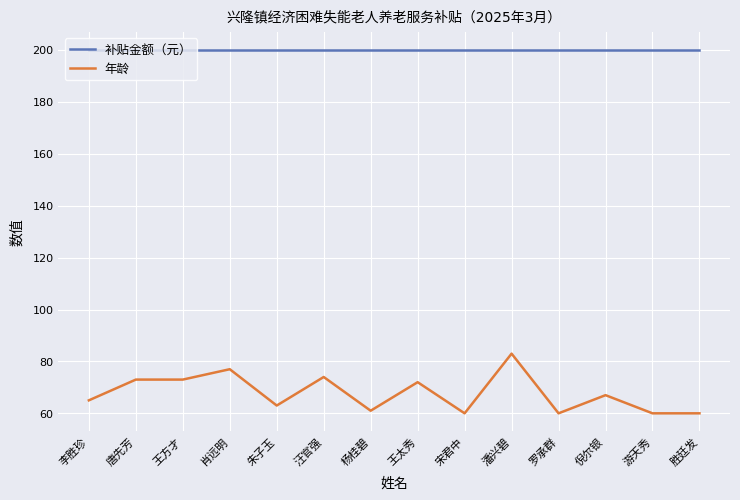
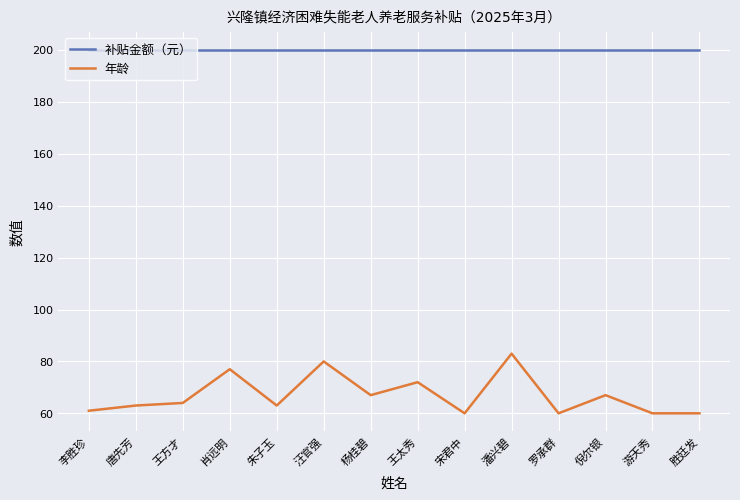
  {
    "补贴金额（元）": {
      "肖远明": 200,
      "朱子玉": 200,
      "汪官强": 200,
      "杨桂碧": 200,
      "王太秀": 200,
      "宋君中": 200,
      "潘兴碧": 200,
      "罗承群": 200,
      "倪尔银": 200,
      "游天秀": 200,
      "胜廷发": 200
    },
    "年龄": {
-     "李胜珍": 65,
-     "唐先芳": 73,
-     "王方才": 73,
+     "李胜珍": 61,
+     "唐先芳": 63,
+     "王方才": 64,
      "肖远明": 77,
      "朱子玉": 63,
-     "汪官强": 74,
-     "杨桂碧": 61,
+     "汪官强": 80,
+     "杨桂碧": 67,
      "王太秀": 72,
      "宋君中": 60,
      "潘兴碧": 83,
      "罗承群": 60,
      "倪尔银": 67,
      "游天秀": 60,
      "胜廷发": 60
    }
  }
